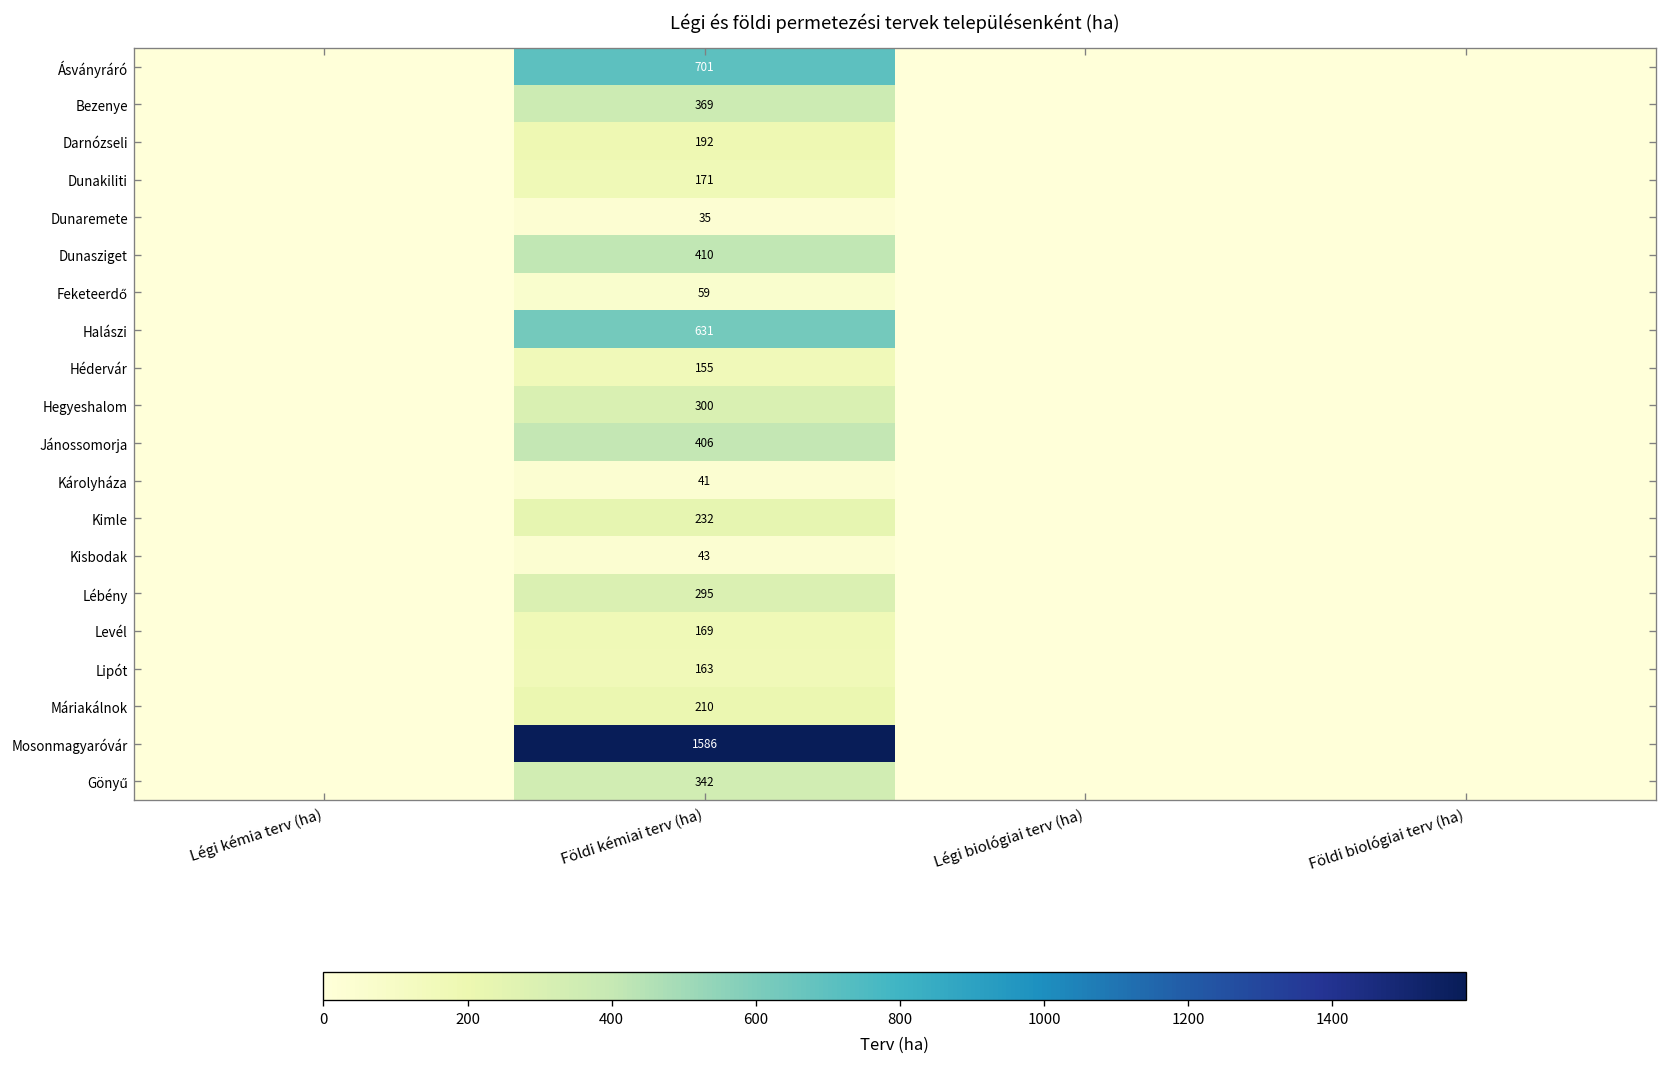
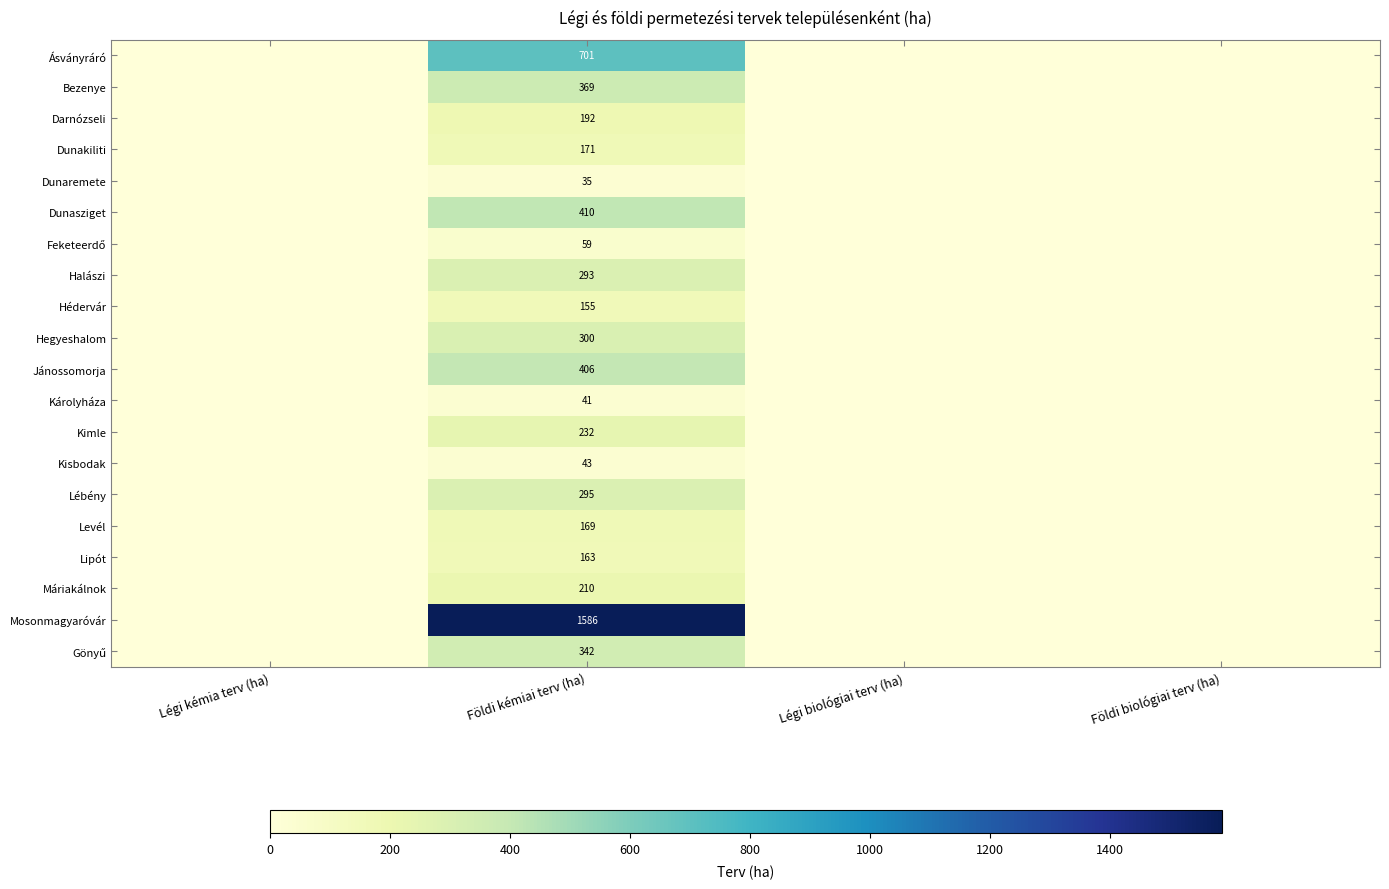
  {
    "Ásványráró": {
      "Földi kémiai terv (ha)": 701
    },
    "Bezenye": {
      "Földi kémiai terv (ha)": 369
    },
    "Darnózseli": {
      "Földi kémiai terv (ha)": 192
    },
    "Dunakiliti": {
      "Földi kémiai terv (ha)": 171
    },
    "Dunaremete": {
      "Földi kémiai terv (ha)": 35
    },
    "Dunasziget": {
      "Földi kémiai terv (ha)": 410
    },
    "Feketeerdő": {
      "Földi kémiai terv (ha)": 59
    },
    "Halászi": {
-     "Földi kémiai terv (ha)": 631
+     "Földi kémiai terv (ha)": 293
    },
    "Hédervár": {
      "Földi kémiai terv (ha)": 155
    },
    "Hegyeshalom": {
      "Földi kémiai terv (ha)": 300
    },
    "Jánossomorja": {
      "Földi kémiai terv (ha)": 406
    },
    "Károlyháza": {
      "Földi kémiai terv (ha)": 41
    },
    "Kimle": {
      "Földi kémiai terv (ha)": 232
    },
    "Kisbodak": {
      "Földi kémiai terv (ha)": 43
    },
    "Lébény": {
      "Földi kémiai terv (ha)": 295
    },
    "Levél": {
      "Földi kémiai terv (ha)": 169
    },
    "Lipót": {
      "Földi kémiai terv (ha)": 163
    },
    "Máriakálnok": {
      "Földi kémiai terv (ha)": 210
    },
    "Mosonmagyaróvár": {
      "Földi kémiai terv (ha)": 1586
    },
    "Gönyű": {
      "Földi kémiai terv (ha)": 342
    }
  }
